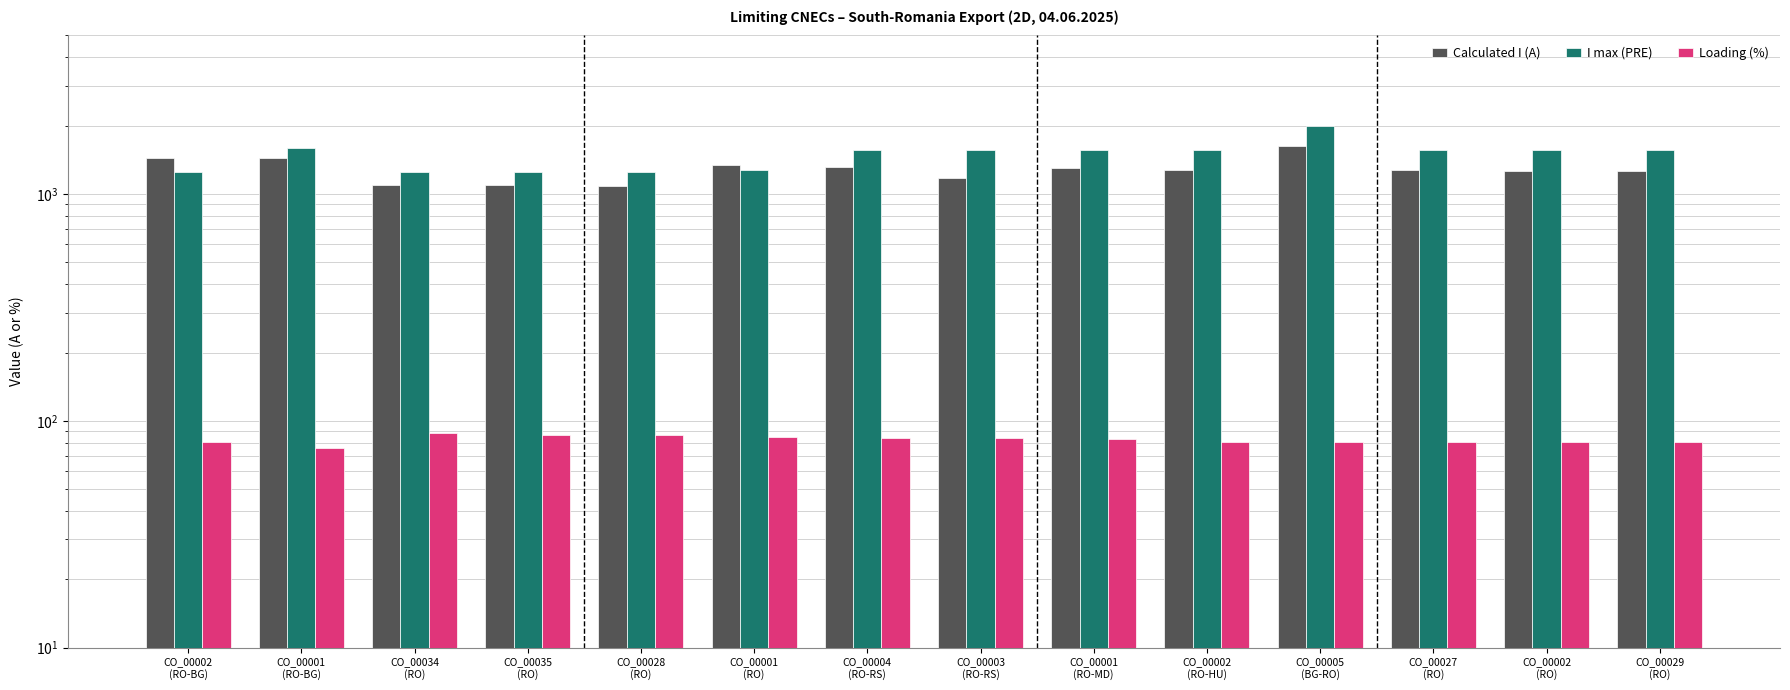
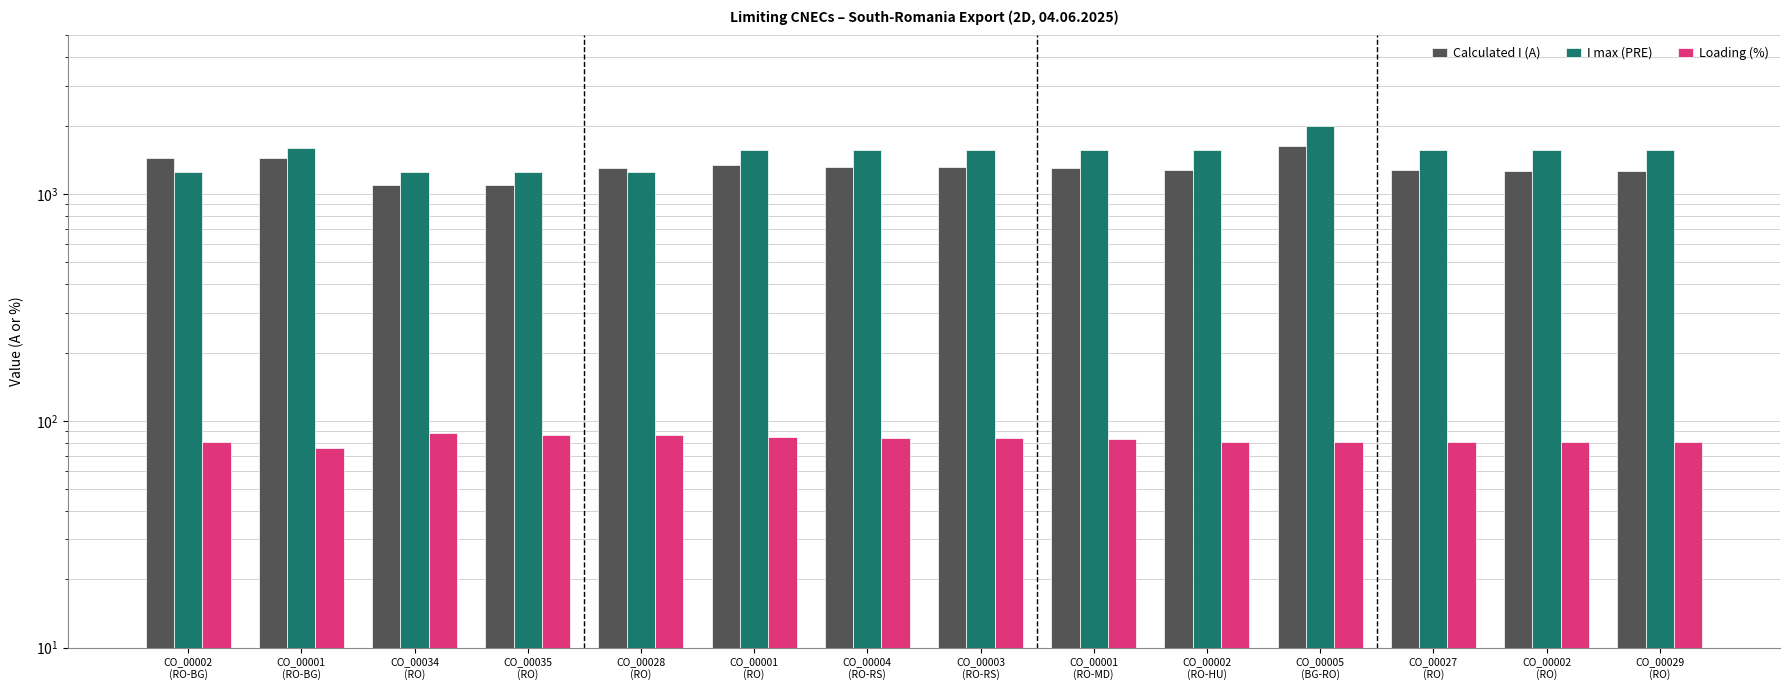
  {
    "Calculated I (A)": {
      "CO_00002 (RO-BG)": 1400,
      "CO_00001 (RO-BG)": 1400,
      "CO_00034 (RO)": 1100,
      "CO_00035 (RO)": 1100,
-     "CO_00028 (RO)": 1100,
+     "CO_00028 (RO)": 1300,
      "CO_00001 (RO)": 1300,
      "CO_00004 (RO-RS)": 1300,
-     "CO_00003 (RO-RS)": 1200,
+     "CO_00003 (RO-RS)": 1300,
      "CO_00001 (RO-MD)": 1300,
      "CO_00002 (RO-HU)": 1300,
      "CO_00005 (BG-RO)": 1600,
      "CO_00027 (RO)": 1300,
      "CO_00002 (RO)": 1300,
      "CO_00029 (RO)": 1300
    },
    "I max (PRE)": {
      "CO_00002 (RO-BG)": 1200,
      "CO_00001 (RO-BG)": 1600,
      "CO_00034 (RO)": 1200,
      "CO_00035 (RO)": 1200,
      "CO_00028 (RO)": 1200,
-     "CO_00001 (RO)": 1300,
+     "CO_00001 (RO)": 1600,
      "CO_00004 (RO-RS)": 1600,
      "CO_00003 (RO-RS)": 1600,
      "CO_00001 (RO-MD)": 1600,
      "CO_00002 (RO-HU)": 1600,
      "CO_00005 (BG-RO)": 2000,
      "CO_00027 (RO)": 1600,
      "CO_00002 (RO)": 1600,
      "CO_00029 (RO)": 1600
    },
    "Loading (%)": {
      "CO_00002 (RO-BG)": 81,
      "CO_00001 (RO-BG)": 76,
      "CO_00034 (RO)": 88,
      "CO_00035 (RO)": 87,
      "CO_00028 (RO)": 87,
      "CO_00001 (RO)": 85,
      "CO_00004 (RO-RS)": 84,
      "CO_00003 (RO-RS)": 84,
      "CO_00001 (RO-MD)": 83,
      "CO_00002 (RO-HU)": 81,
      "CO_00005 (BG-RO)": 81,
      "CO_00027 (RO)": 81,
      "CO_00002 (RO)": 81,
      "CO_00029 (RO)": 81
    }
  }
